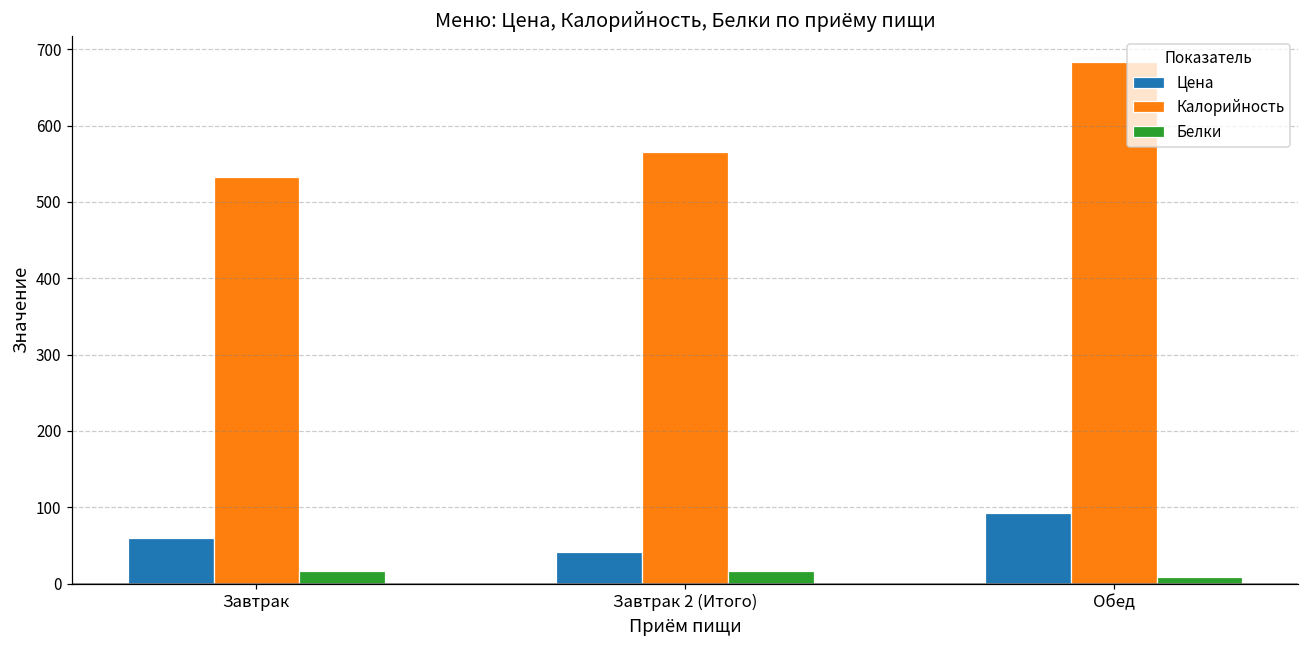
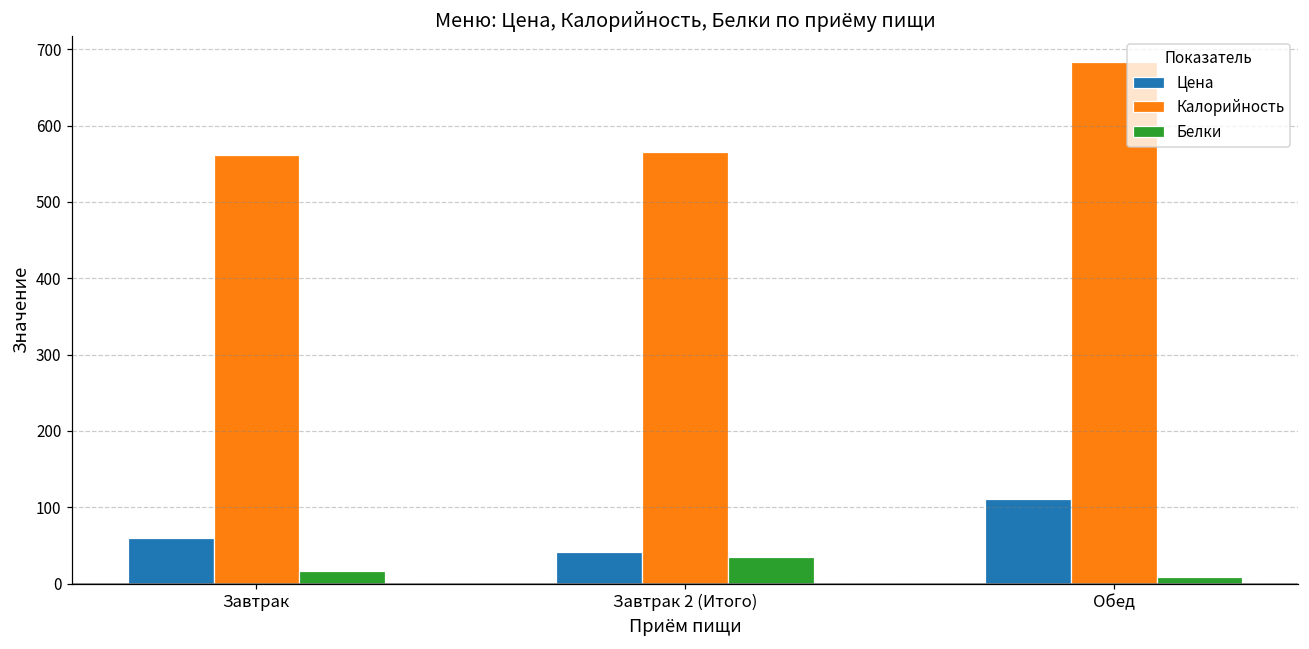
  {
    "Цена": {
      "Завтрак": 60,
      "Завтрак 2 (Итого)": 40,
-     "Обед": 90
+     "Обед": 110
    },
    "Калорийность": {
-     "Завтрак": 530,
+     "Завтрак": 560,
      "Завтрак 2 (Итого)": 570,
      "Обед": 680
    },
    "Белки": {
      "Завтрак": 20,
-     "Завтрак 2 (Итого)": 20,
+     "Завтрак 2 (Итого)": 40,
      "Обед": 10
    }
  }
